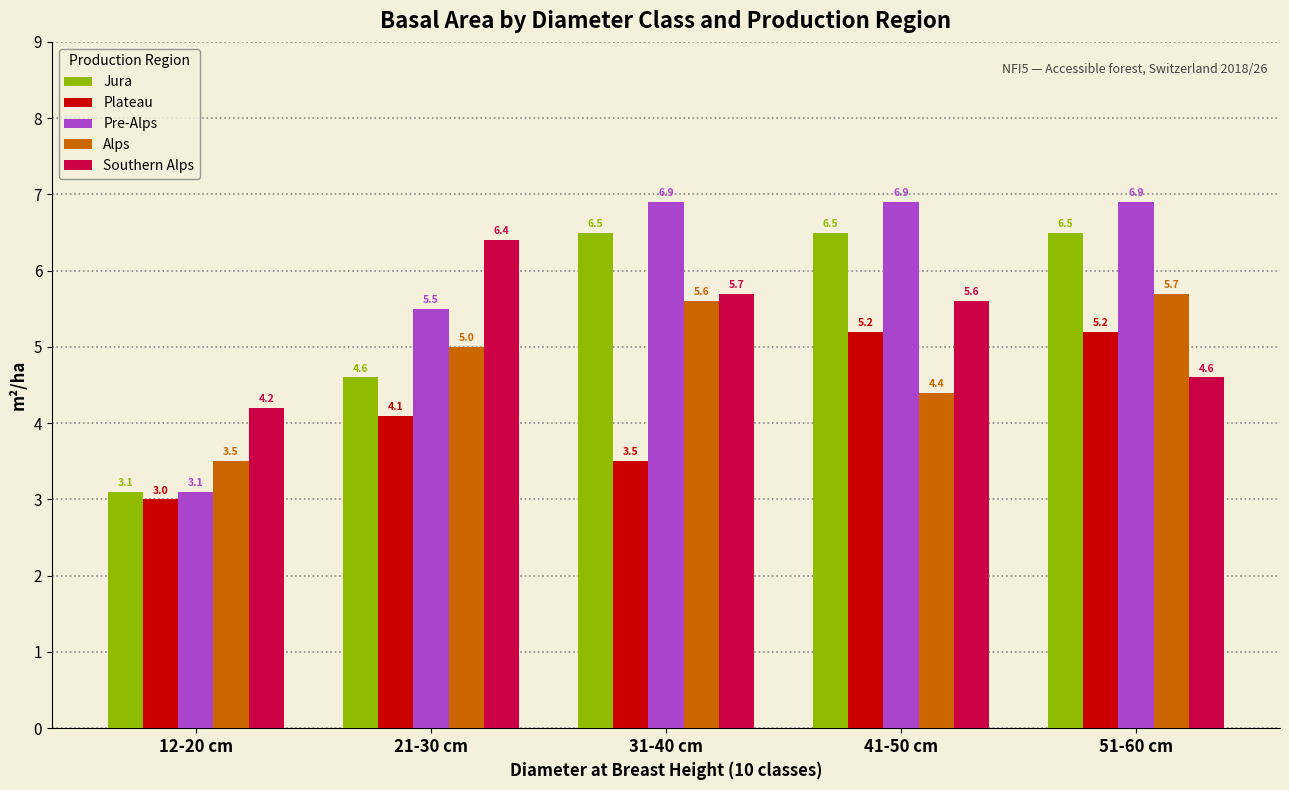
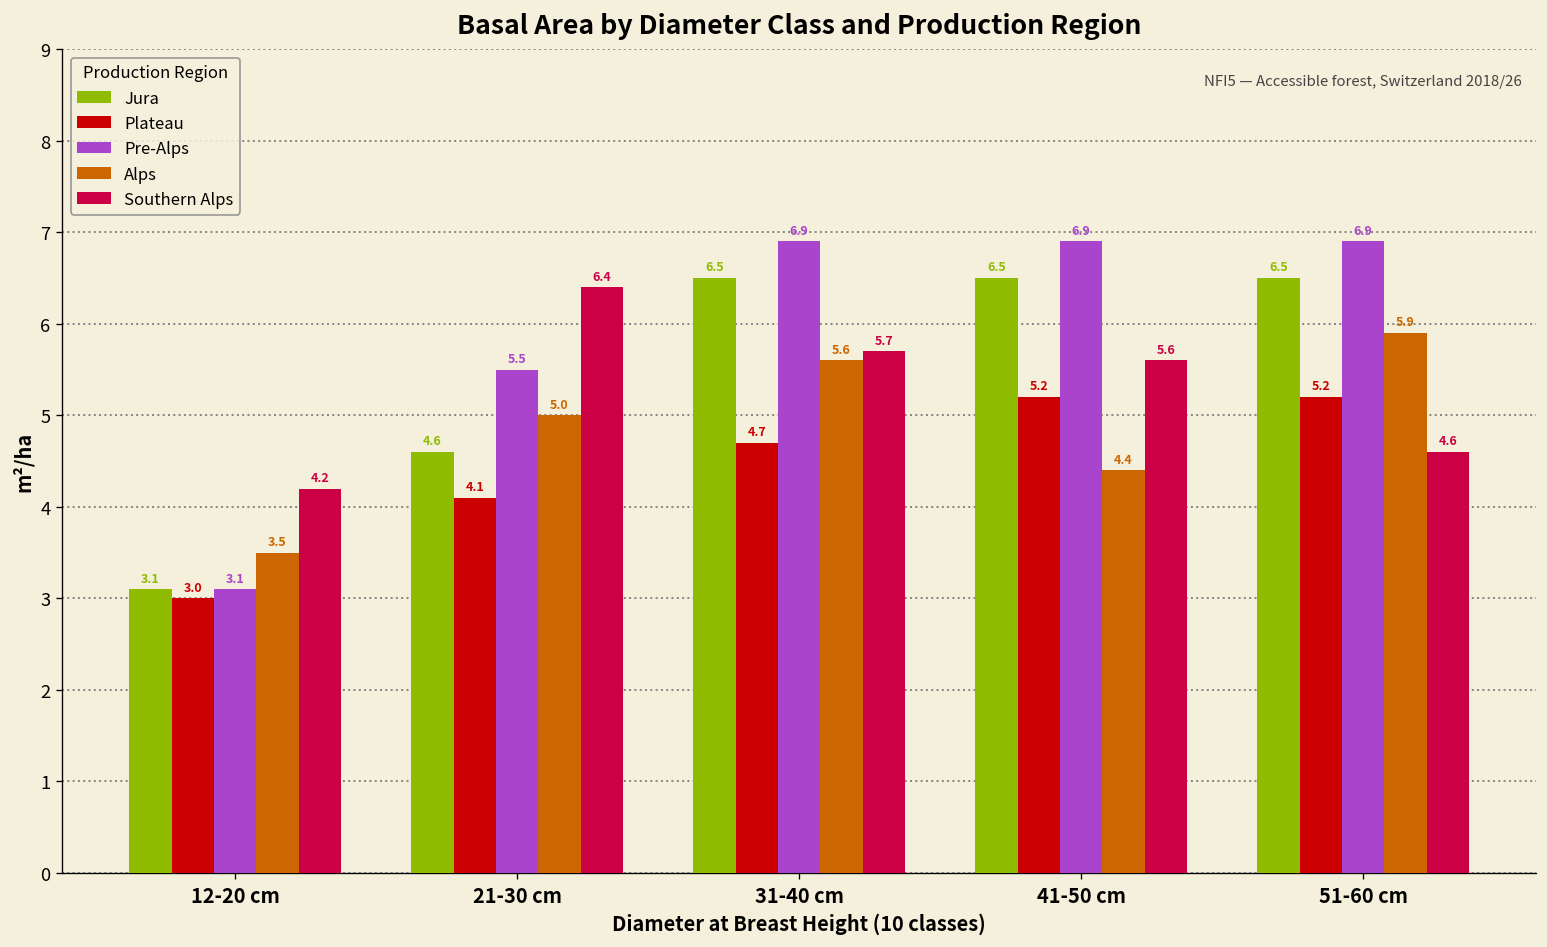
  {
    "Jura": {
      "12-20 cm": 3.1,
      "21-30 cm": 4.6,
      "31-40 cm": 6.5,
      "41-50 cm": 6.5,
      "51-60 cm": 6.5
    },
    "Plateau": {
      "12-20 cm": 3.0,
      "21-30 cm": 4.1,
-     "31-40 cm": 3.5,
+     "31-40 cm": 4.7,
      "41-50 cm": 5.2,
      "51-60 cm": 5.2
    },
    "Pre-Alps": {
      "12-20 cm": 3.1,
      "21-30 cm": 5.5,
      "31-40 cm": 6.9,
      "41-50 cm": 6.9,
      "51-60 cm": 6.9
    },
    "Alps": {
      "12-20 cm": 3.5,
      "21-30 cm": 5.0,
      "31-40 cm": 5.6,
      "41-50 cm": 4.4,
-     "51-60 cm": 5.7
+     "51-60 cm": 5.9
    },
    "Southern Alps": {
      "12-20 cm": 4.2,
      "21-30 cm": 6.4,
      "31-40 cm": 5.7,
      "41-50 cm": 5.6,
      "51-60 cm": 4.6
    }
  }
